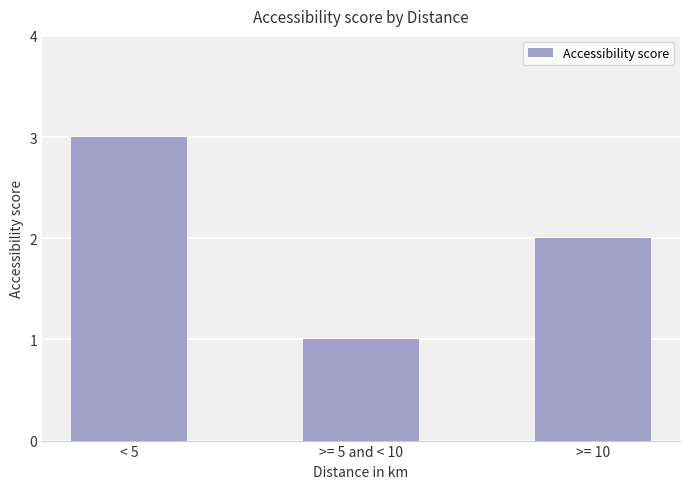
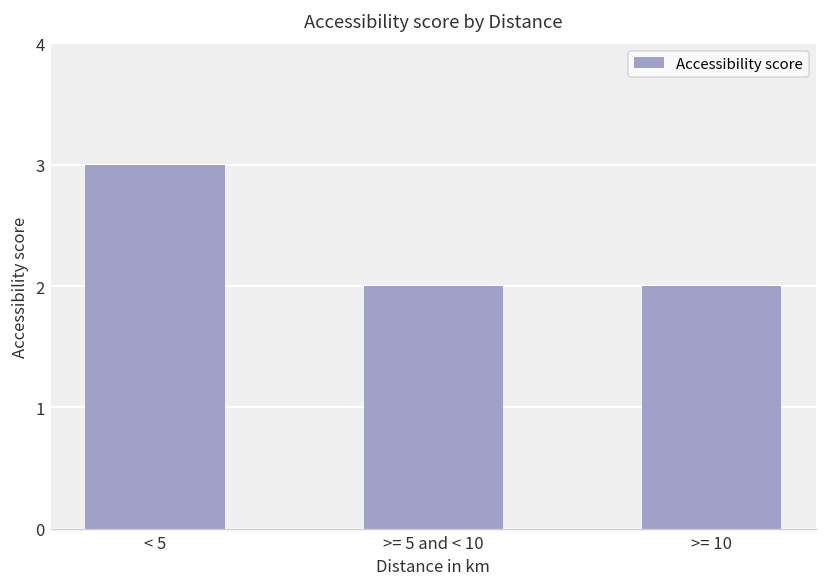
  {
    "< 5": 3,
-   ">= 5 and < 10": 1,
+   ">= 5 and < 10": 2,
    ">= 10": 2
  }
